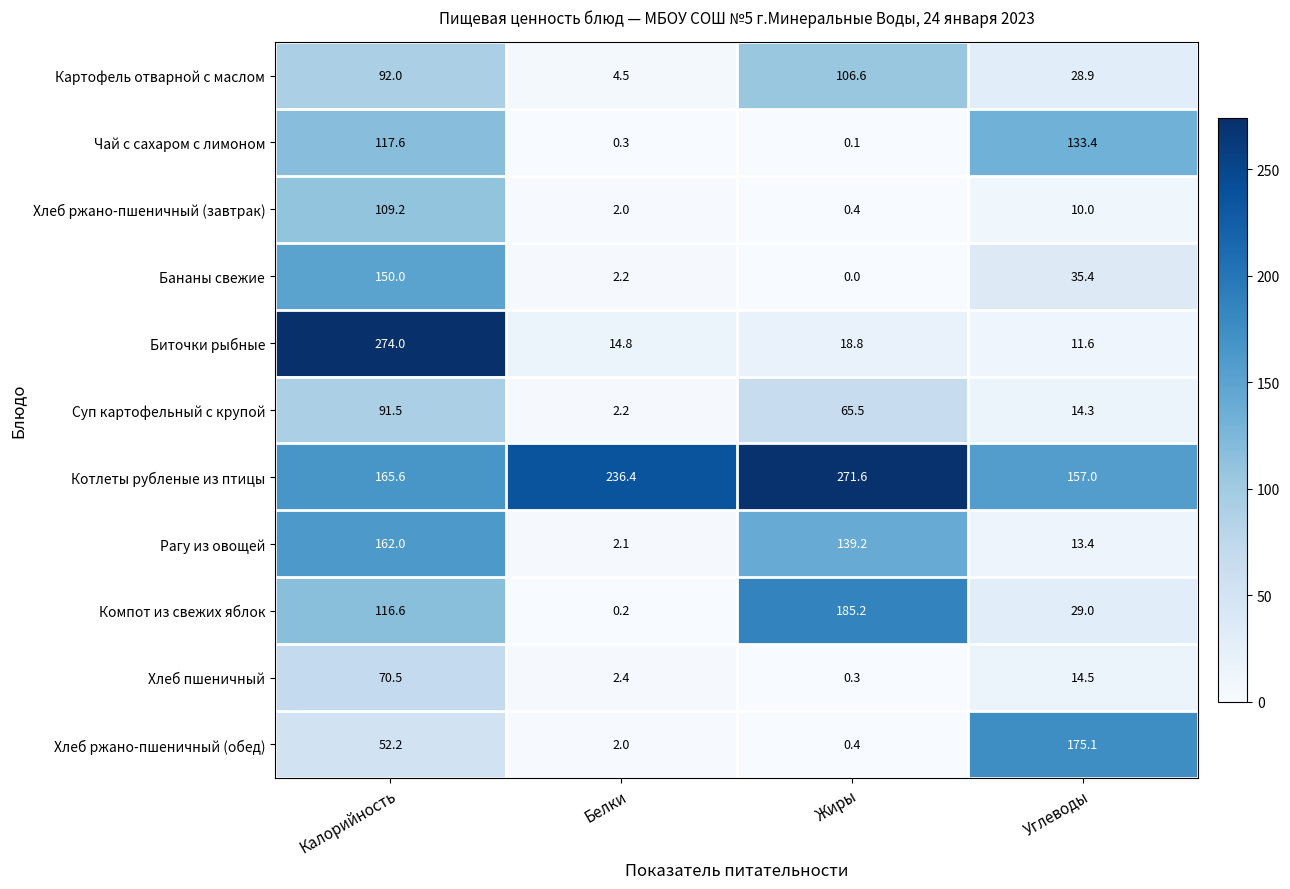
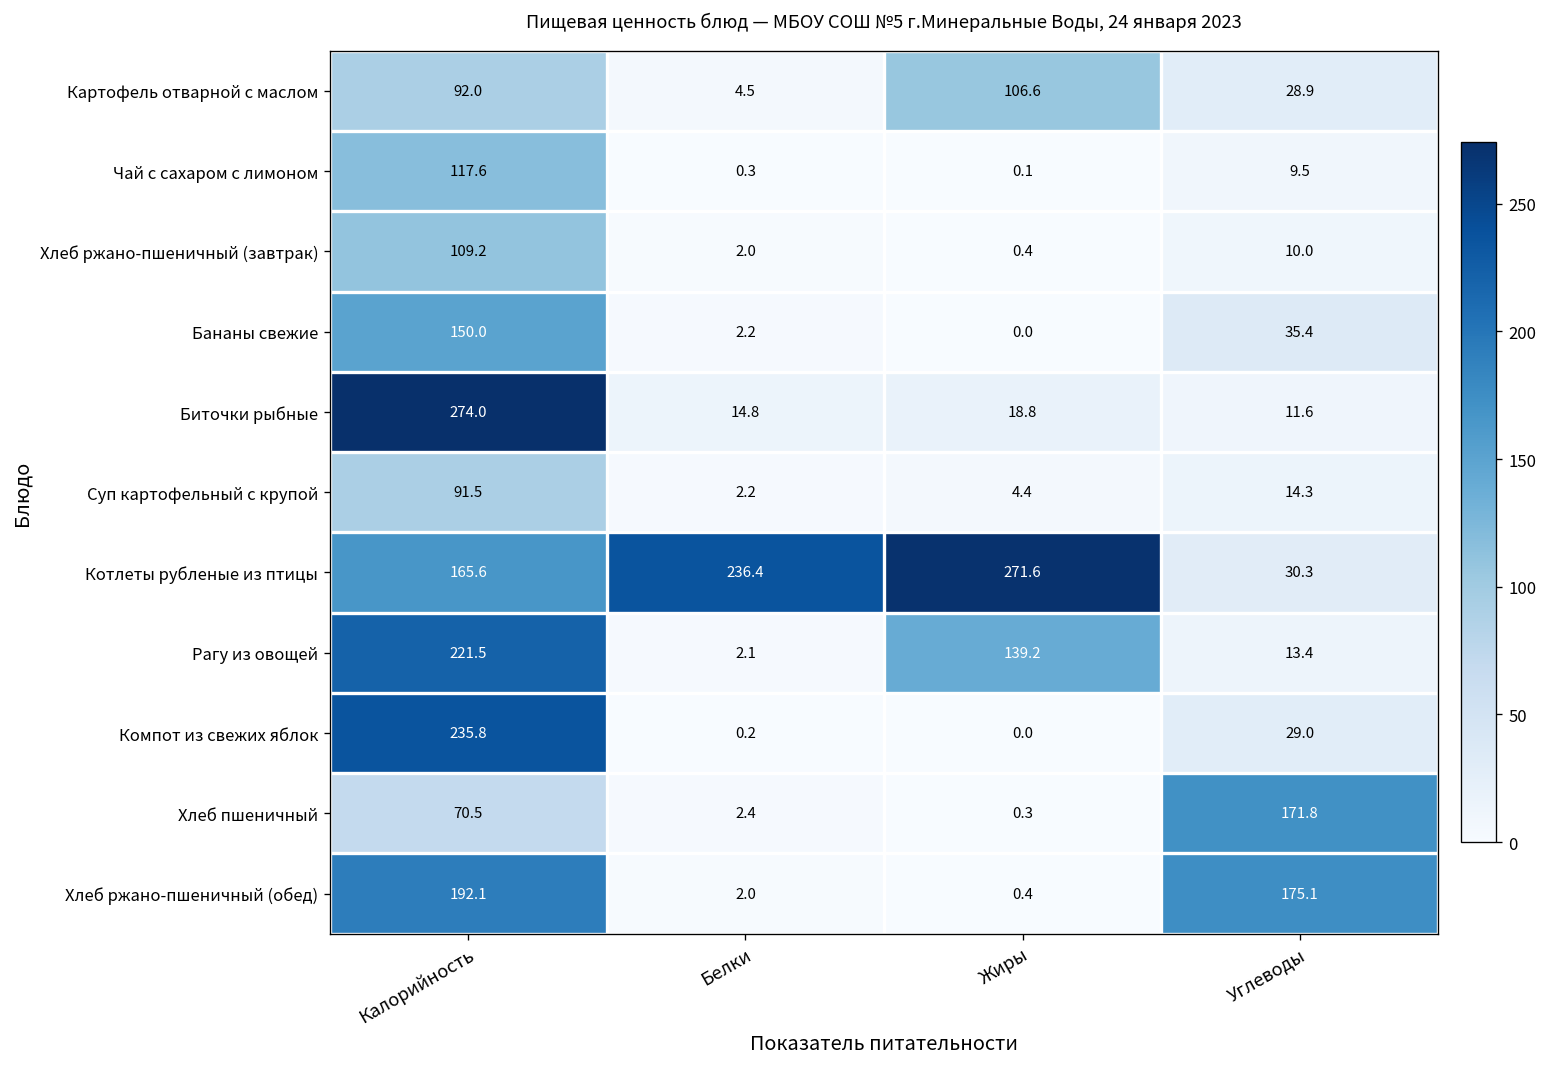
  {
    "Картофель отварной с маслом": {
      "Калорийность": 92.0,
      "Белки": 4.5,
      "Жиры": 106.6,
      "Углеводы": 28.9
    },
    "Чай с сахаром с лимоном": {
      "Калорийность": 117.6,
      "Белки": 0.3,
      "Жиры": 0.1,
-     "Углеводы": 133.4
+     "Углеводы": 9.5
    },
    "Хлеб ржано-пшеничный (завтрак)": {
      "Калорийность": 109.2,
      "Белки": 2.0,
      "Жиры": 0.4,
      "Углеводы": 10.0
    },
    "Бананы свежие": {
      "Калорийность": 150.0,
      "Белки": 2.2,
      "Жиры": 0.0,
      "Углеводы": 35.4
    },
    "Биточки рыбные": {
      "Калорийность": 274.0,
      "Белки": 14.8,
      "Жиры": 18.8,
      "Углеводы": 11.6
    },
    "Суп картофельный с крупой": {
      "Калорийность": 91.5,
      "Белки": 2.2,
-     "Жиры": 65.5,
+     "Жиры": 4.4,
      "Углеводы": 14.3
    },
    "Котлеты рубленые из птицы": {
      "Калорийность": 165.6,
      "Белки": 236.4,
      "Жиры": 271.6,
-     "Углеводы": 157.0
+     "Углеводы": 30.3
    },
    "Рагу из овощей": {
-     "Калорийность": 162.0,
+     "Калорийность": 221.5,
      "Белки": 2.1,
      "Жиры": 139.2,
      "Углеводы": 13.4
    },
    "Компот из свежих яблок": {
-     "Калорийность": 116.6,
+     "Калорийность": 235.8,
      "Белки": 0.2,
-     "Жиры": 185.2,
+     "Жиры": 0.0,
      "Углеводы": 29.0
    },
    "Хлеб пшеничный": {
      "Калорийность": 70.5,
      "Белки": 2.4,
      "Жиры": 0.3,
-     "Углеводы": 14.5
+     "Углеводы": 171.8
    },
    "Хлеб ржано-пшеничный (обед)": {
-     "Калорийность": 52.2,
+     "Калорийность": 192.1,
      "Белки": 2.0,
      "Жиры": 0.4,
      "Углеводы": 175.1
    }
  }
